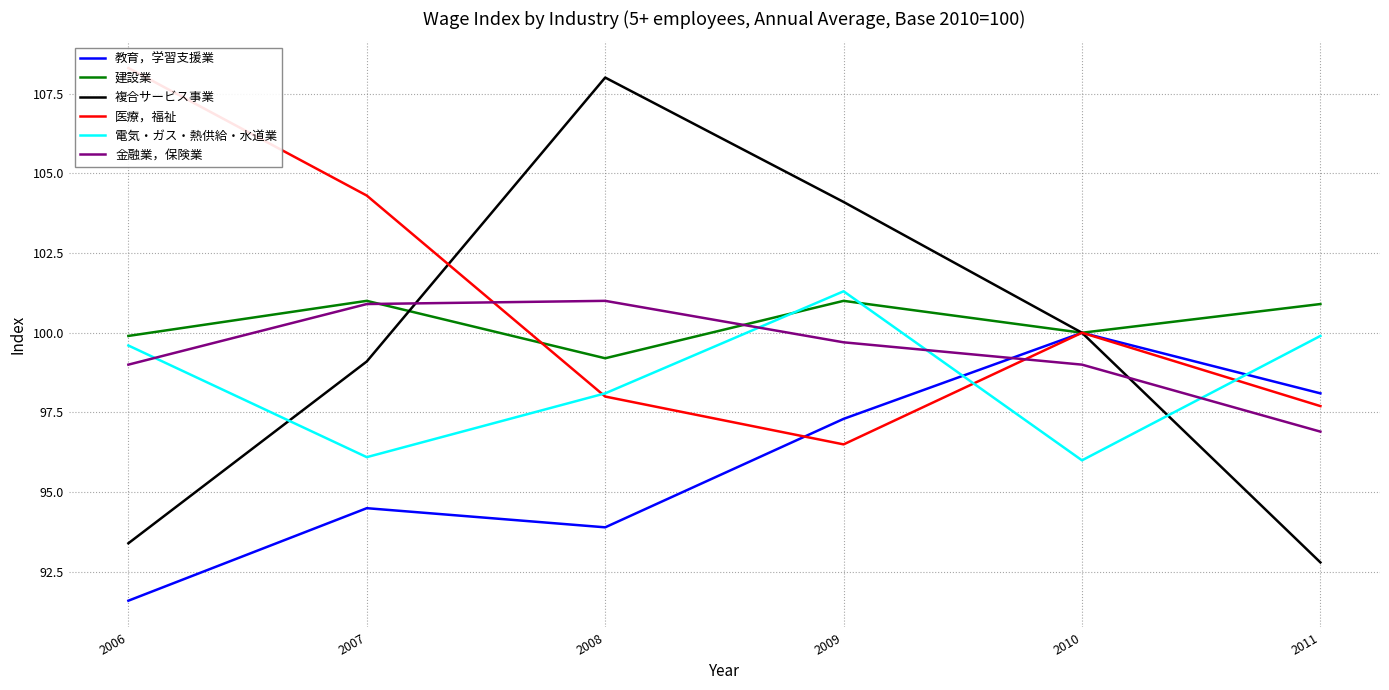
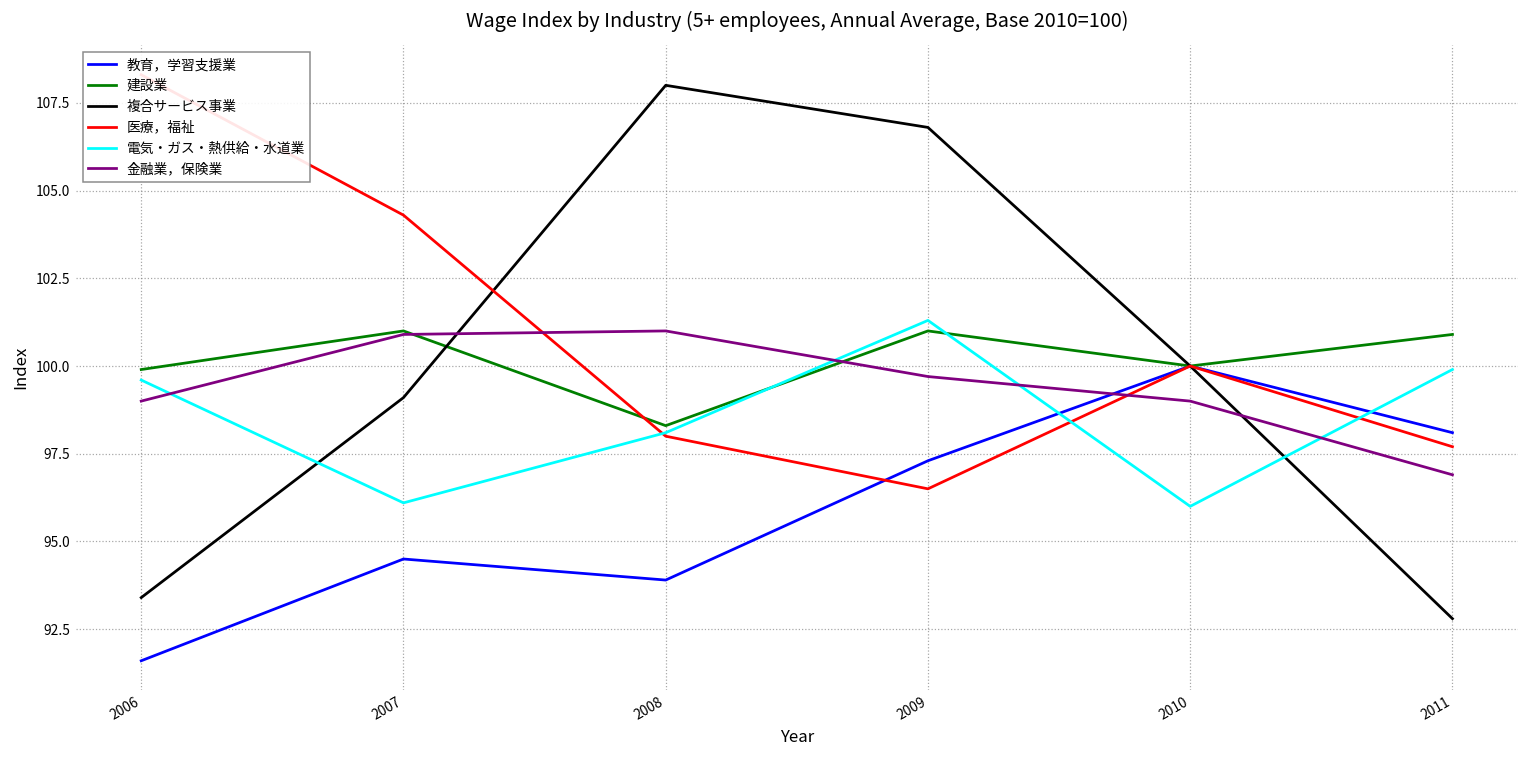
  {
    "教育，学習支援業": {
      "2006": 91.6,
      "2007": 94.5,
      "2008": 93.9,
      "2009": 97.3,
      "2011": 98.1
    },
    "建設業": {
      "2006": 99.9,
      "2007": 101.0,
-     "2008": 99.2,
+     "2008": 98.3,
      "2009": 101.0,
      "2011": 100.9
    },
    "複合サービス事業": {
      "2006": 93.4,
      "2007": 99.1,
      "2008": 108.0,
-     "2009": 104.1,
+     "2009": 106.8,
      "2011": 92.8
    },
    "医療，福祉": {
      "2007": 104.3,
      "2008": 98.0,
      "2009": 96.5,
      "2011": 97.7
    },
    "電気・ガス・熱供給・水道業": {
      "2006": 99.6,
      "2007": 96.1,
      "2008": 98.1,
      "2009": 101.3,
      "2010": 96.0,
      "2011": 99.9
    },
    "金融業，保険業": {
      "2006": 99.0,
      "2007": 100.9,
      "2008": 101.0,
      "2009": 99.7,
      "2010": 99.0,
      "2011": 96.9
    }
  }
